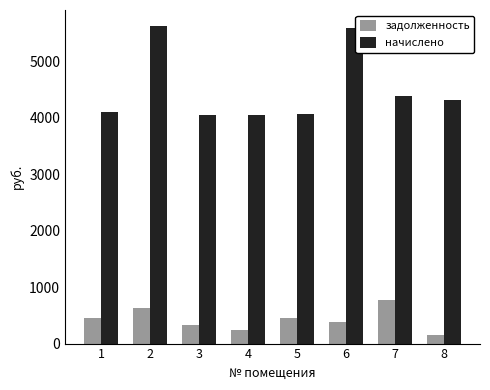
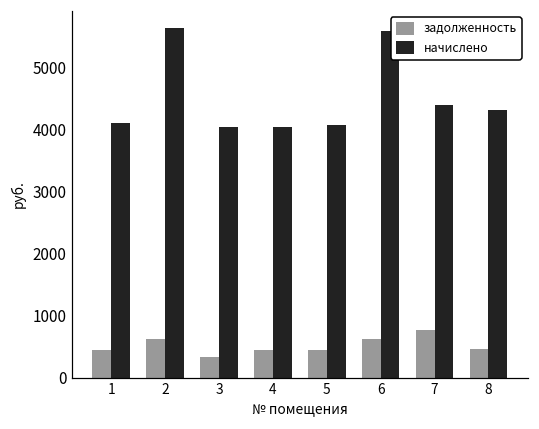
  {
    "задолженность": {
      "1": 500,
      "2": 600,
      "3": 300,
-     "4": 200,
+     "4": 400,
      "5": 500,
-     "6": 400,
+     "6": 600,
      "7": 800,
-     "8": 100
+     "8": 500
    },
    "начислено": {
      "1": 4100,
      "2": 5600,
      "3": 4000,
      "4": 4000,
      "5": 4100,
      "6": 5600,
      "7": 4400,
      "8": 4300
    }
  }
